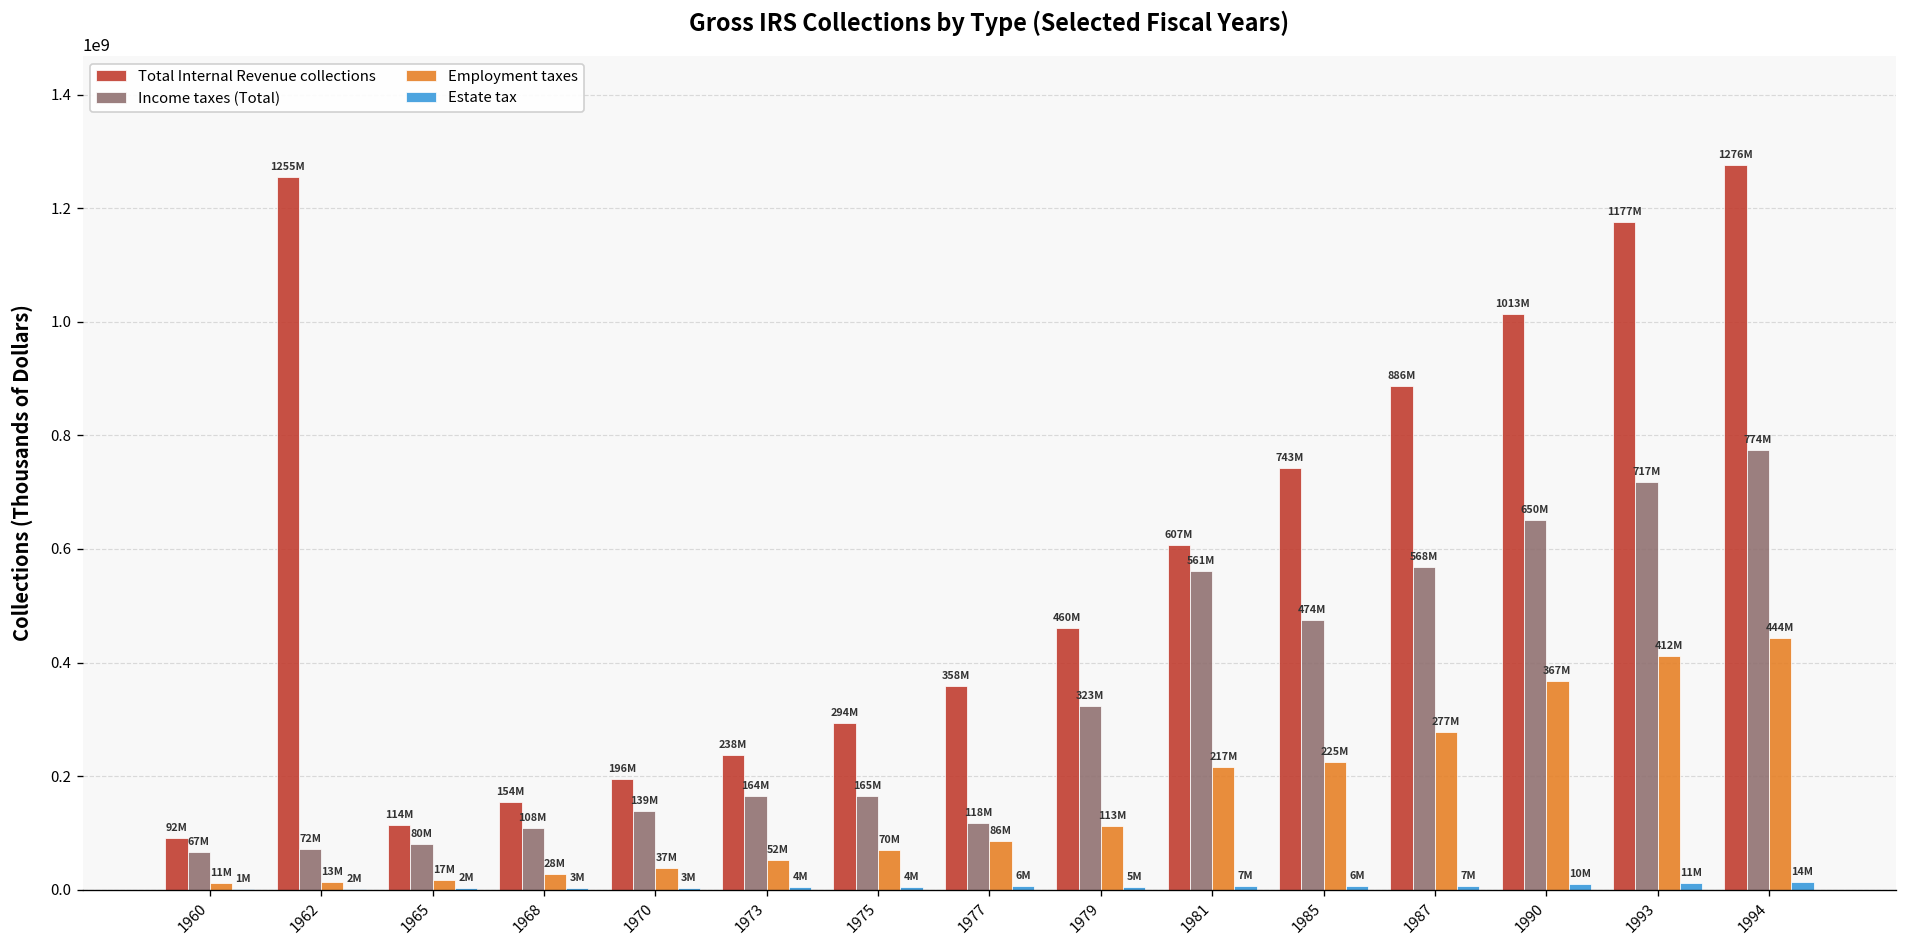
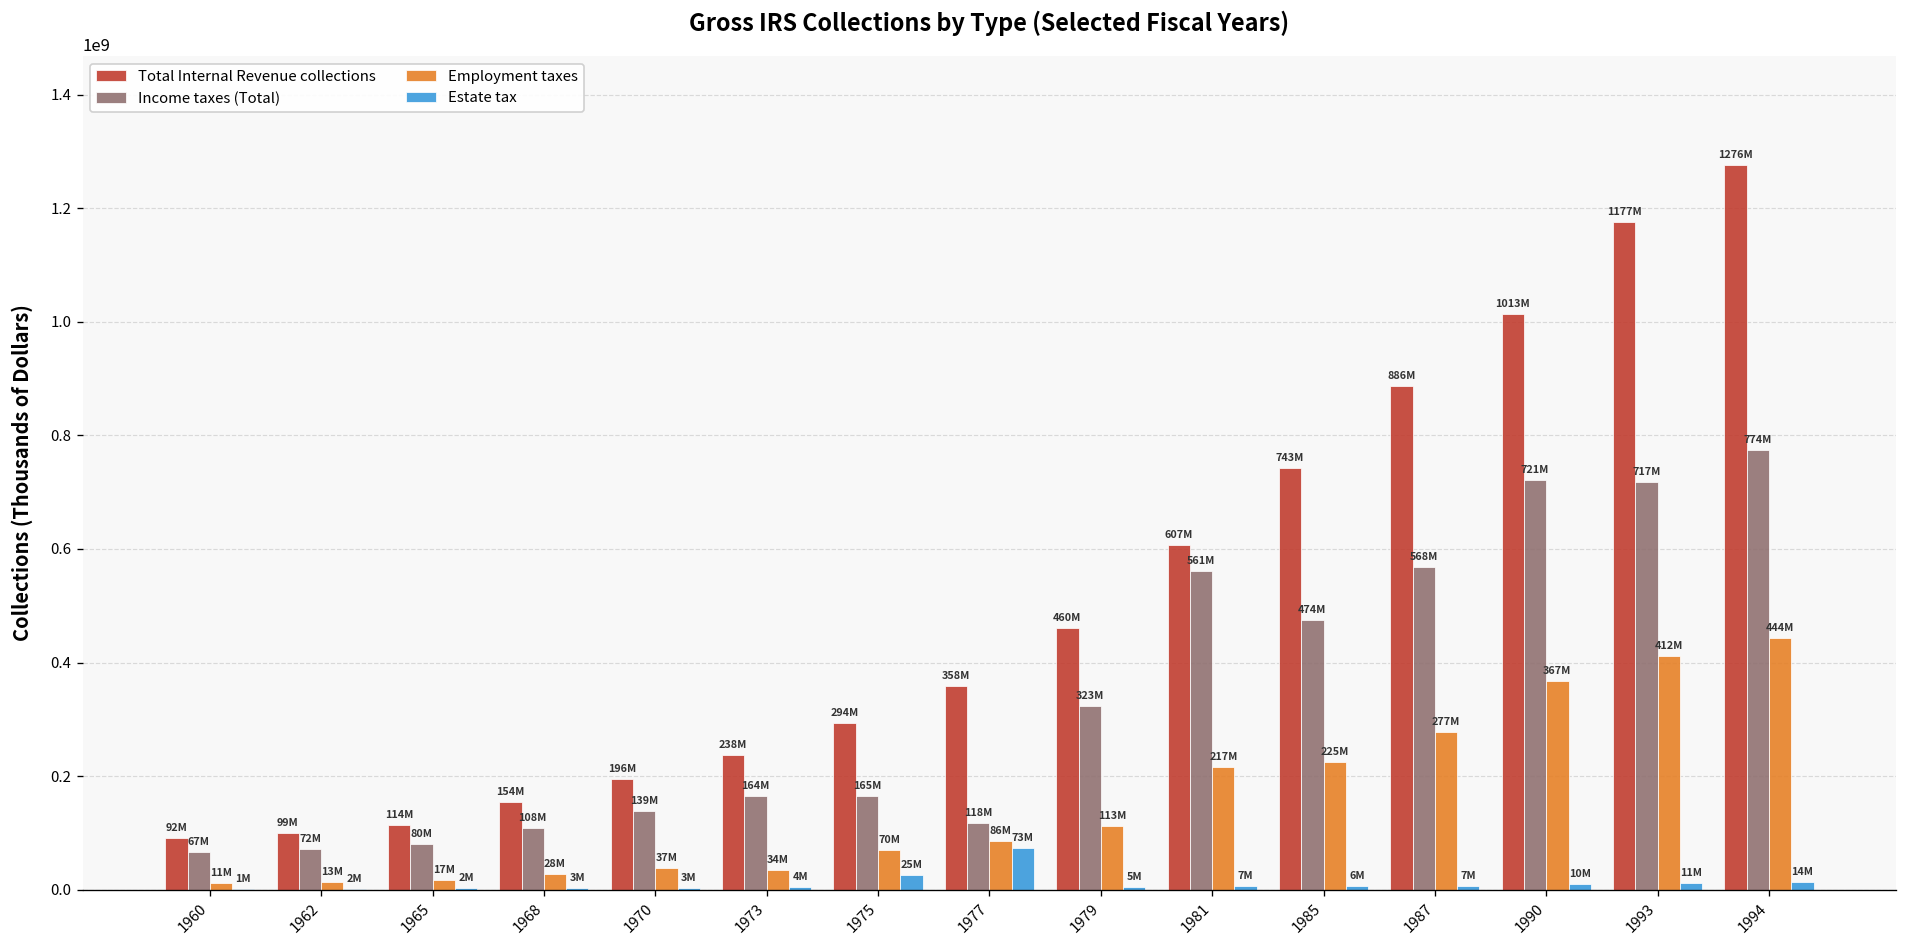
  {
    "Total Internal Revenue collections": {
      "1960": "92M",
-     "1962": "1255M",
+     "1962": "99M",
      "1965": "114M",
      "1968": "154M",
      "1970": "196M",
      "1973": "238M",
      "1975": "294M",
      "1977": "358M",
      "1979": "460M",
      "1981": "607M",
      "1985": "743M",
      "1987": "886M",
      "1990": "1013M",
      "1993": "1177M",
      "1994": "1276M"
    },
    "Income taxes (Total)": {
      "1960": "67M",
      "1962": "72M",
      "1965": "80M",
      "1968": "108M",
      "1970": "139M",
      "1973": "164M",
      "1975": "165M",
      "1977": "118M",
      "1979": "323M",
      "1981": "561M",
      "1985": "474M",
      "1987": "568M",
-     "1990": "650M",
+     "1990": "721M",
      "1993": "717M",
      "1994": "774M"
    },
    "Employment taxes": {
      "1960": "11M",
      "1962": "13M",
      "1965": "17M",
      "1968": "28M",
      "1970": "37M",
-     "1973": "52M",
+     "1973": "34M",
      "1975": "70M",
      "1977": "86M",
      "1979": "113M",
      "1981": "217M",
      "1985": "225M",
      "1987": "277M",
      "1990": "367M",
      "1993": "412M",
      "1994": "444M"
    },
    "Estate tax": {
      "1960": "1M",
      "1962": "2M",
      "1965": "2M",
      "1968": "3M",
      "1970": "3M",
      "1973": "4M",
-     "1975": "4M",
-     "1977": "6M",
+     "1975": "25M",
+     "1977": "73M",
      "1979": "5M",
      "1981": "7M",
      "1985": "6M",
      "1987": "7M",
      "1990": "10M",
      "1993": "11M",
      "1994": "14M"
    }
  }
